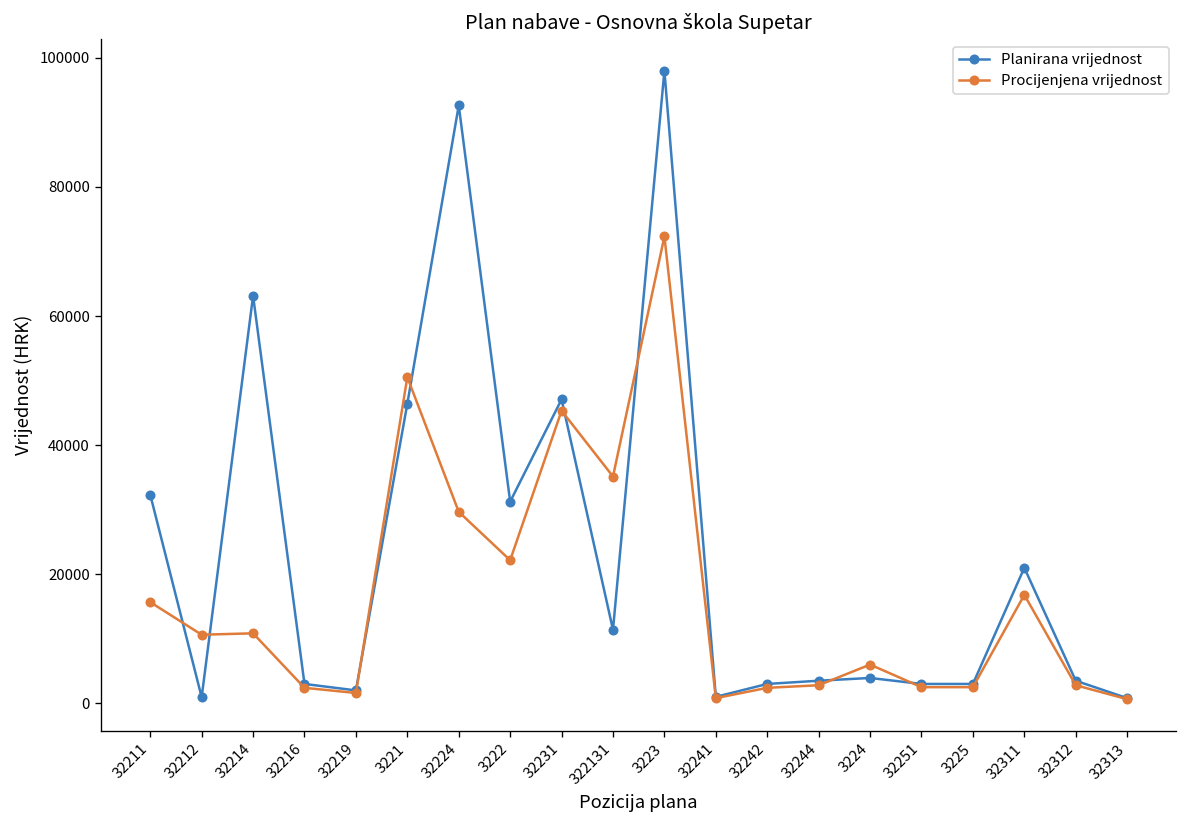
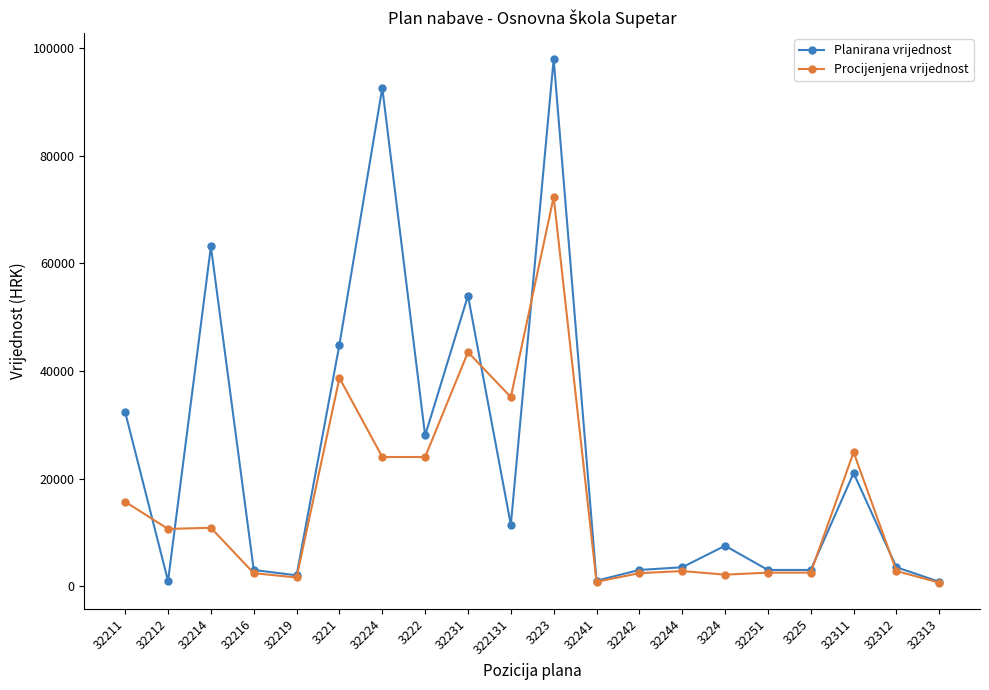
  {
    "Planirana vrijednost": {
      "32211": 32000,
      "32212": 1000,
      "32214": 63000,
      "32216": 3000,
-     "3221": 46000,
+     "3221": 45000,
      "32224": 93000,
-     "3222": 31000,
-     "32231": 47000,
+     "3222": 28000,
+     "32231": 54000,
      "322131": 11000,
      "3223": 98000,
      "32242": 3000,
      "32244": 4000,
-     "3224": 4000,
+     "3224": 8000,
      "32251": 3000,
      "3225": 3000,
      "32311": 21000,
      "32312": 4000
    },
    "Procijenjena vrijednost": {
      "32211": 16000,
      "32212": 11000,
      "32214": 11000,
      "32216": 2000,
-     "3221": 51000,
-     "32224": 30000,
-     "3222": 22000,
-     "32231": 45000,
+     "3221": 39000,
+     "32224": 24000,
+     "3222": 24000,
+     "32231": 44000,
      "322131": 35000,
      "3223": 72000,
      "32242": 2000,
      "32244": 3000,
-     "3224": 6000,
+     "3224": 2000,
      "32251": 3000,
      "3225": 3000,
-     "32311": 17000,
+     "32311": 25000,
      "32312": 3000
    }
  }
